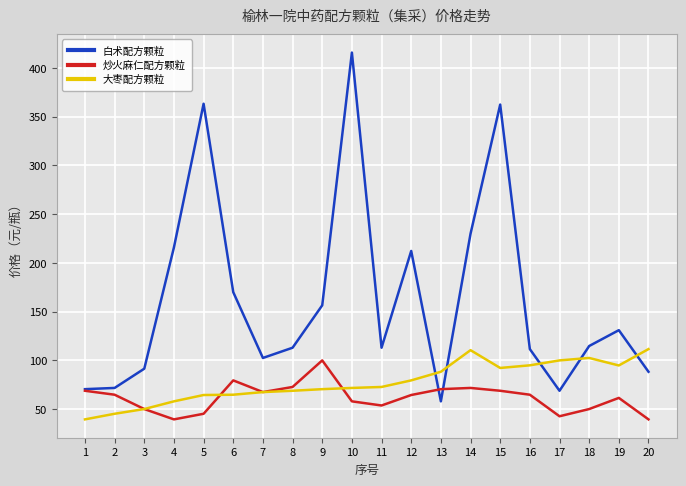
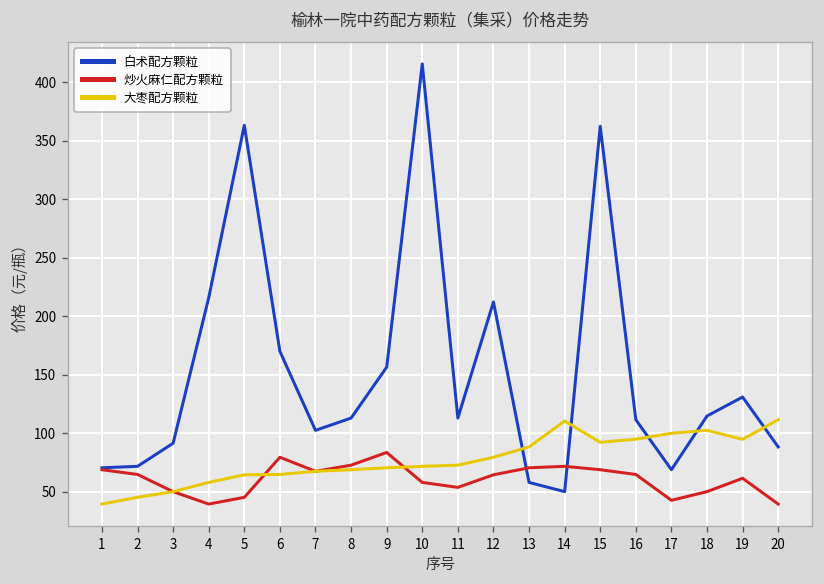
  {
    "白术配方颗粒": {
      "2": 70,
      "3": 90,
      "4": 220,
      "5": 360,
      "6": 170,
      "7": 100,
      "8": 110,
      "9": 160,
      "10": 420,
      "11": 110,
      "12": 210,
      "13": 60,
-     "14": 230,
+     "14": 50,
      "15": 360,
      "16": 110,
      "17": 70,
      "18": 110,
      "19": 130,
      "20": 90
    },
    "炒火麻仁配方颗粒": {
      "2": 60,
      "4": 40,
      "5": 50,
      "6": 80,
      "8": 70,
-     "9": 100,
+     "9": 80,
      "10": 60,
      "11": 50,
      "12": 60,
      "13": 70,
      "14": 70,
      "15": 70,
      "16": 60,
      "17": 40,
      "18": 50,
      "19": 60,
      "20": 40
    },
    "大枣配方颗粒": {
      "1": 40,
      "2": 50,
      "4": 60,
      "5": 60,
      "6": 60,
      "8": 70,
      "9": 70,
      "10": 70,
      "11": 70,
      "12": 80,
      "13": 90,
      "14": 110,
      "15": 90,
      "16": 90,
      "17": 100,
      "18": 100,
      "19": 90,
      "20": 110
    }
  }
